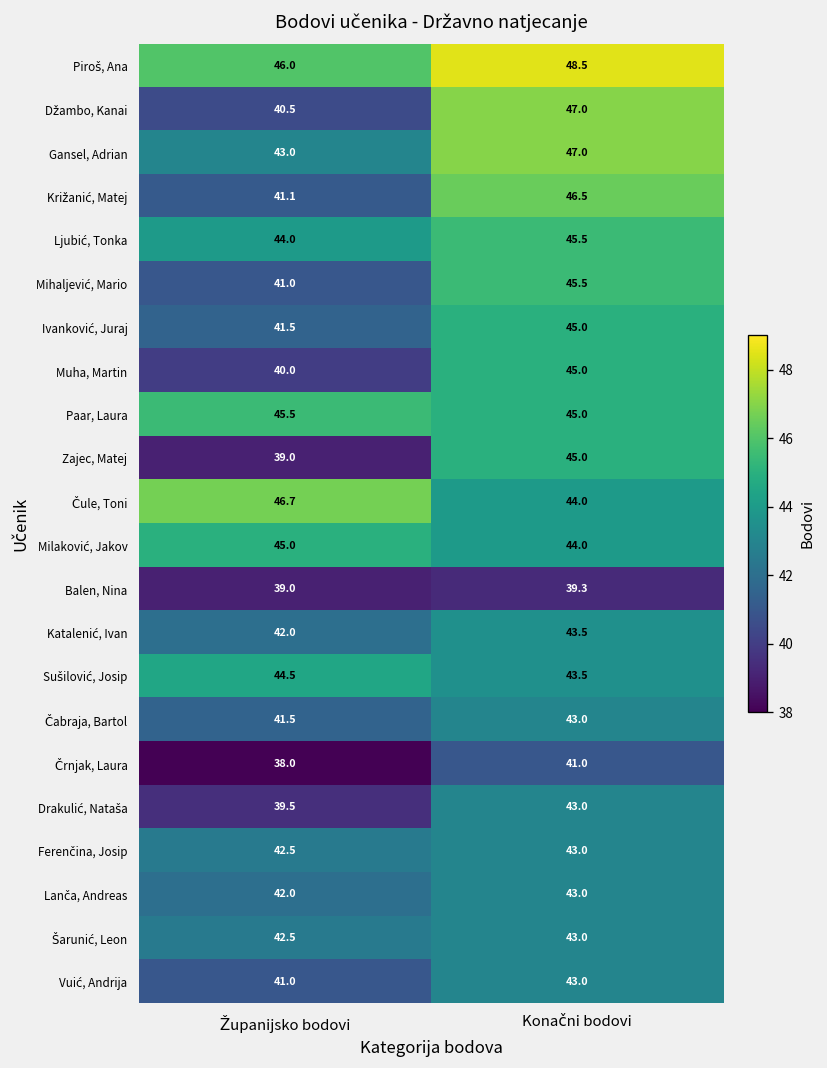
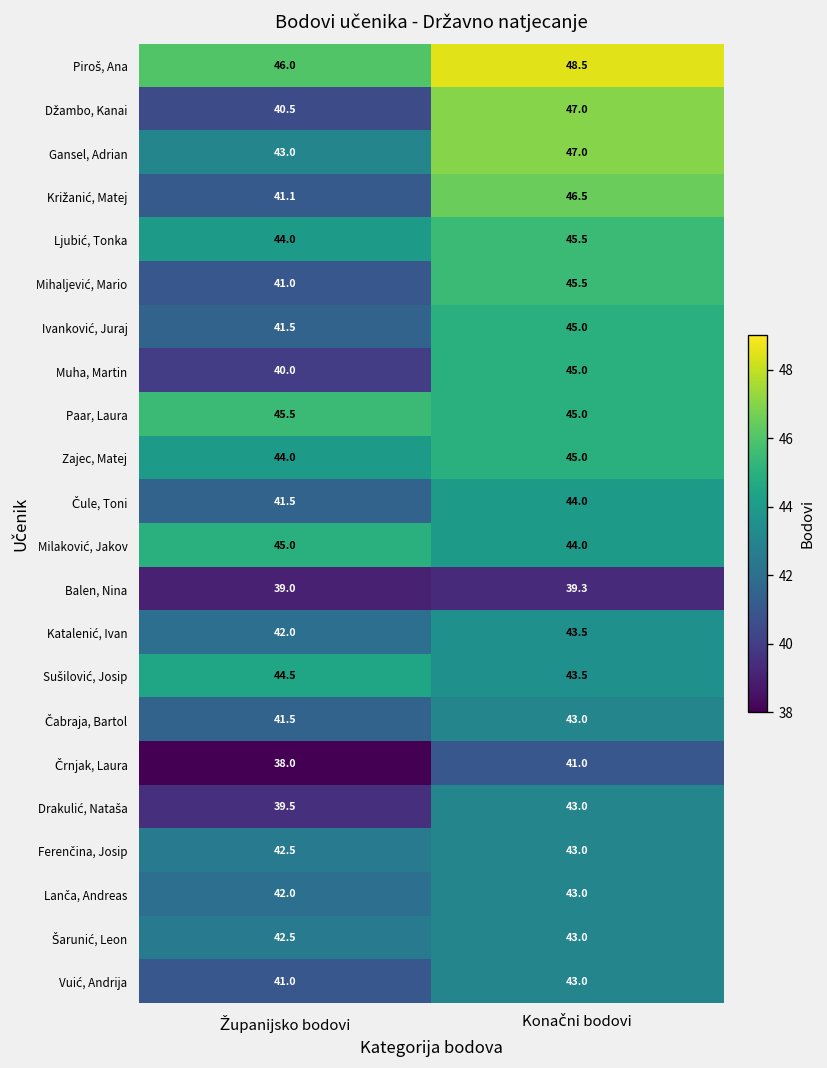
  {
    "Piroš, Ana": {
      "Županijsko bodovi": 46.0,
      "Konačni bodovi": 48.5
    },
    "Džambo, Kanai": {
      "Županijsko bodovi": 40.5,
      "Konačni bodovi": 47.0
    },
    "Gansel, Adrian": {
      "Županijsko bodovi": 43.0,
      "Konačni bodovi": 47.0
    },
    "Križanić, Matej": {
      "Županijsko bodovi": 41.1,
      "Konačni bodovi": 46.5
    },
    "Ljubić, Tonka": {
      "Županijsko bodovi": 44.0,
      "Konačni bodovi": 45.5
    },
    "Mihaljević, Mario": {
      "Županijsko bodovi": 41.0,
      "Konačni bodovi": 45.5
    },
    "Ivanković, Juraj": {
      "Županijsko bodovi": 41.5,
      "Konačni bodovi": 45.0
    },
    "Muha, Martin": {
      "Županijsko bodovi": 40.0,
      "Konačni bodovi": 45.0
    },
    "Paar, Laura": {
      "Županijsko bodovi": 45.5,
      "Konačni bodovi": 45.0
    },
    "Zajec, Matej": {
-     "Županijsko bodovi": 39.0,
+     "Županijsko bodovi": 44.0,
      "Konačni bodovi": 45.0
    },
    "Čule, Toni": {
-     "Županijsko bodovi": 46.7,
+     "Županijsko bodovi": 41.5,
      "Konačni bodovi": 44.0
    },
    "Milaković, Jakov": {
      "Županijsko bodovi": 45.0,
      "Konačni bodovi": 44.0
    },
    "Balen, Nina": {
      "Županijsko bodovi": 39.0,
      "Konačni bodovi": 39.3
    },
    "Katalenić, Ivan": {
      "Županijsko bodovi": 42.0,
      "Konačni bodovi": 43.5
    },
    "Sušilović, Josip": {
      "Županijsko bodovi": 44.5,
      "Konačni bodovi": 43.5
    },
    "Čabraja, Bartol": {
      "Županijsko bodovi": 41.5,
      "Konačni bodovi": 43.0
    },
    "Črnjak, Laura": {
      "Županijsko bodovi": 38.0,
      "Konačni bodovi": 41.0
    },
    "Drakulić, Nataša": {
      "Županijsko bodovi": 39.5,
      "Konačni bodovi": 43.0
    },
    "Ferenčina, Josip": {
      "Županijsko bodovi": 42.5,
      "Konačni bodovi": 43.0
    },
    "Lanča, Andreas": {
      "Županijsko bodovi": 42.0,
      "Konačni bodovi": 43.0
    },
    "Šarunić, Leon": {
      "Županijsko bodovi": 42.5,
      "Konačni bodovi": 43.0
    },
    "Vuić, Andrija": {
      "Županijsko bodovi": 41.0,
      "Konačni bodovi": 43.0
    }
  }
